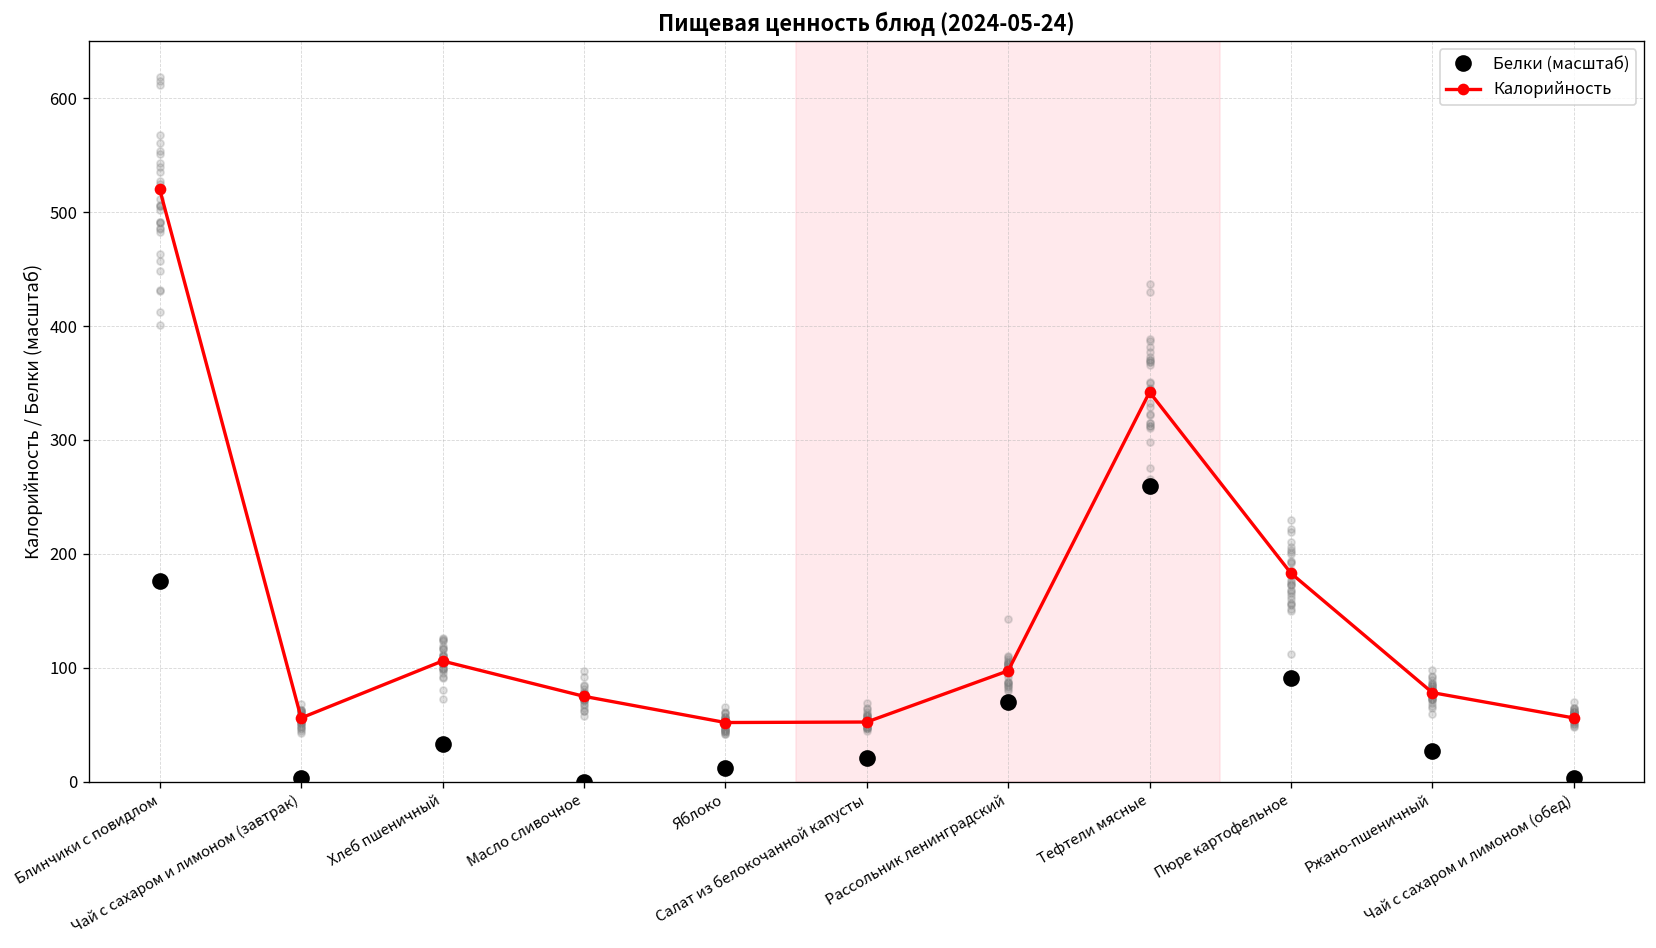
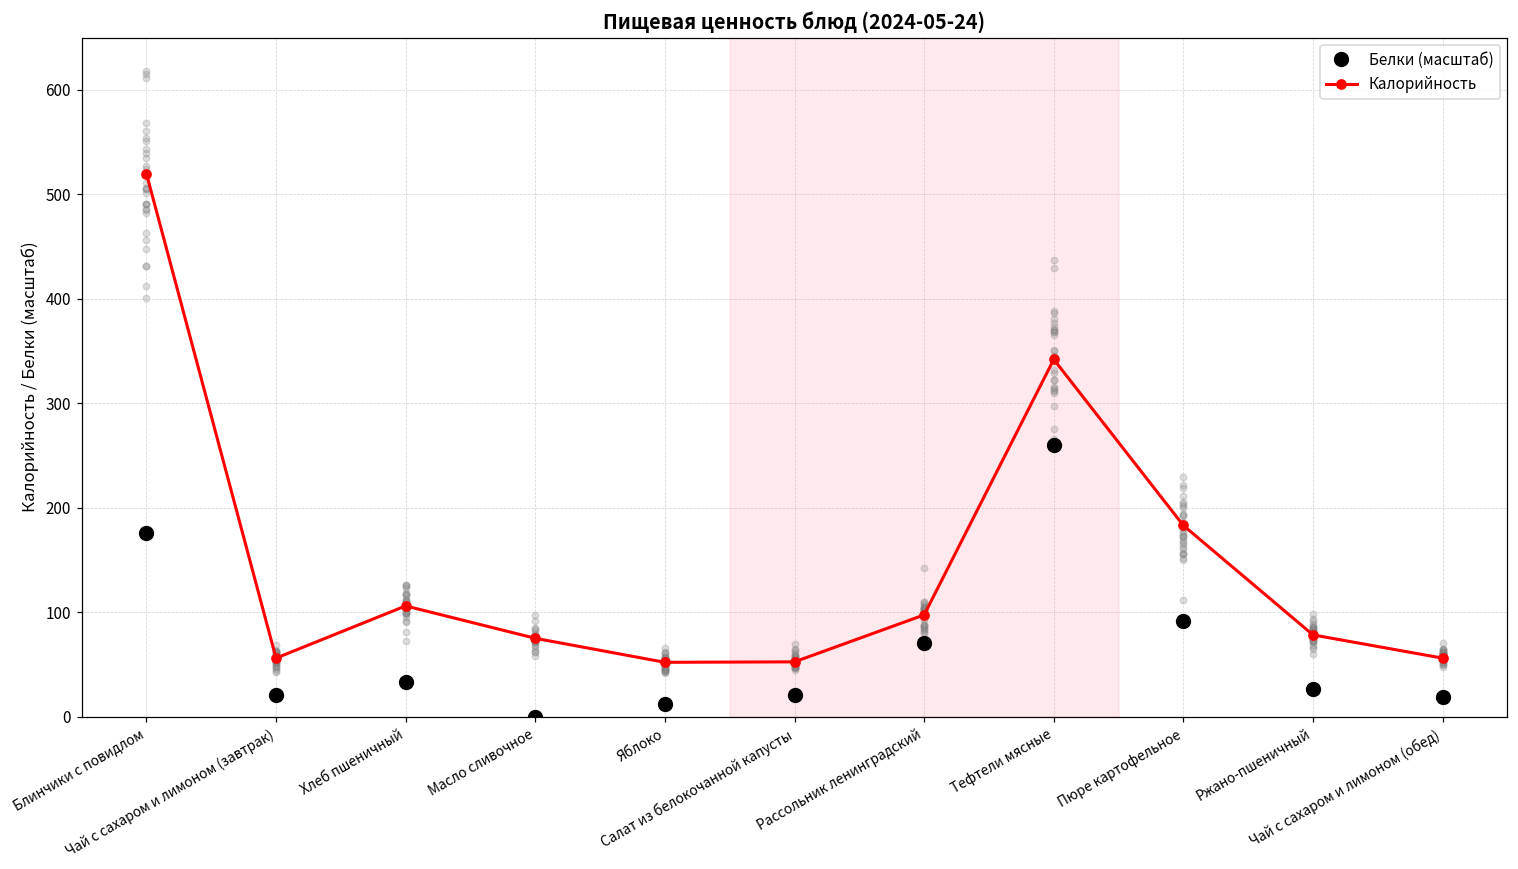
  {
    "Белки (масштаб)": {
      "Блинчики с повидлом": 180,
-     "Чай с сахаром и лимоном (завтрак)": 0,
+     "Чай с сахаром и лимоном (завтрак)": 20,
      "Хлеб пшеничный": 30,
      "Масло сливочное": 0,
      "Яблоко": 10,
      "Салат из белокочанной капусты": 20,
      "Рассольник ленинградский": 70,
      "Пюре картофельное": 90,
      "Ржано-пшеничный": 30,
-     "Чай с сахаром и лимоном (обед)": 0
+     "Чай с сахаром и лимоном (обед)": 20
    },
    "Калорийность": {
      "Блинчики с повидлом": 520
    }
  }
